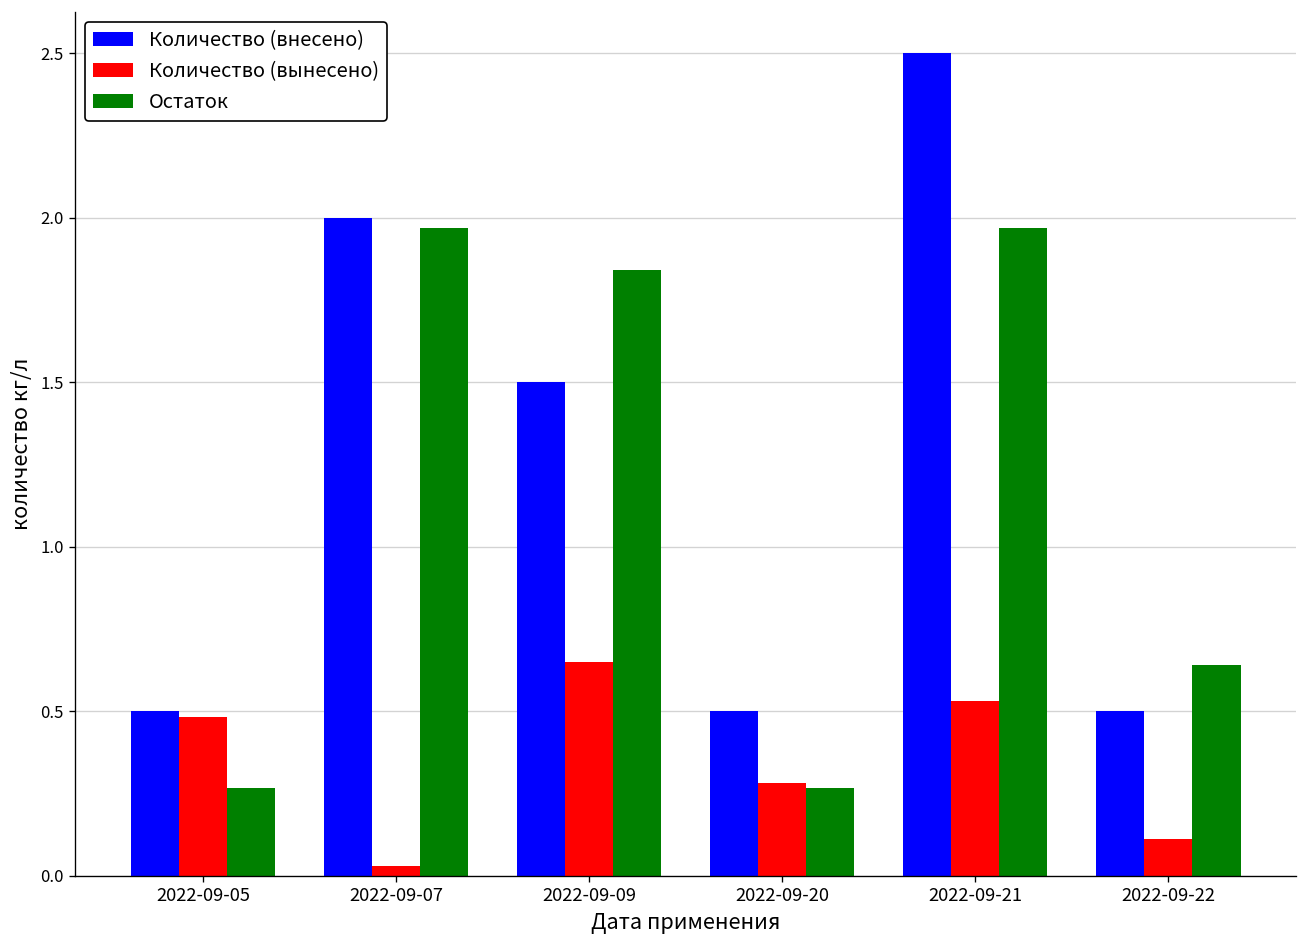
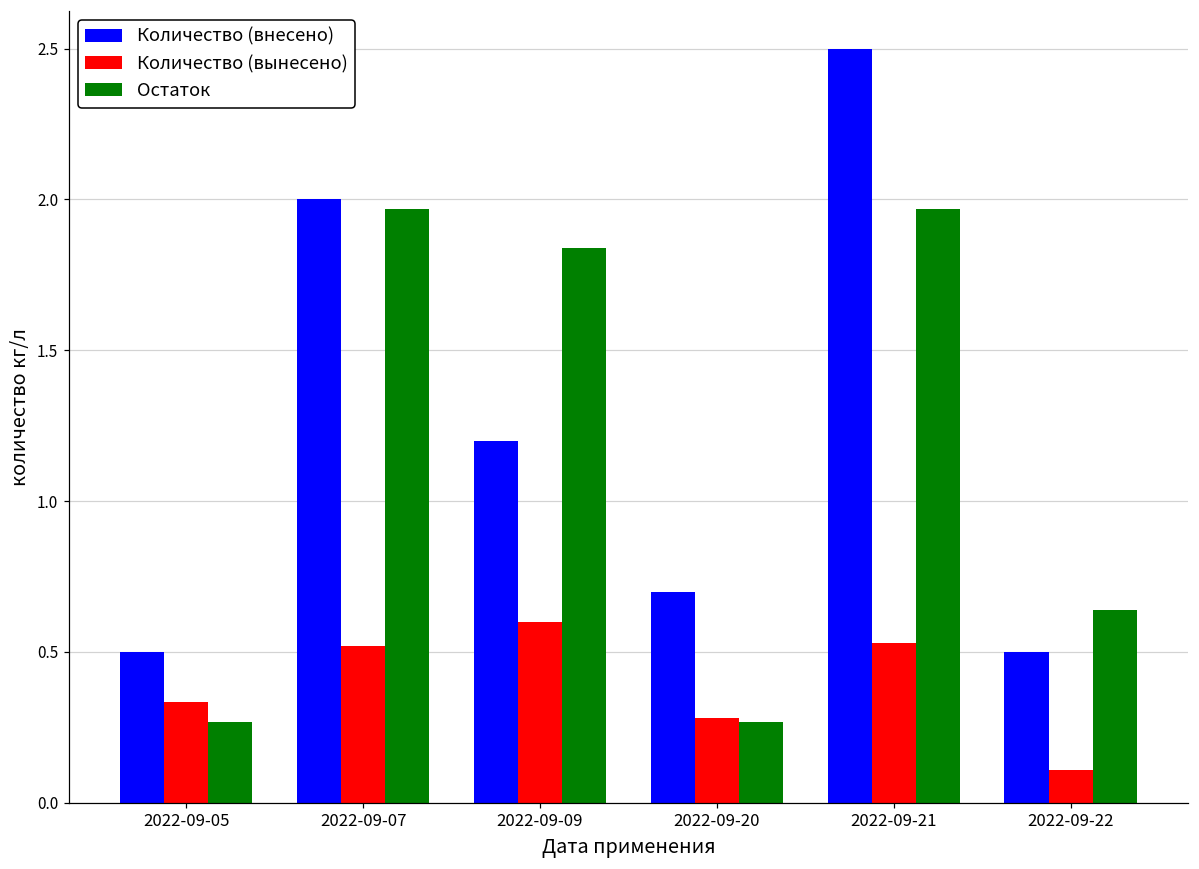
  {
    "Количество (внесено)": {
      "2022-09-05": 0.5,
      "2022-09-07": 2.0,
-     "2022-09-09": 1.5,
-     "2022-09-20": 0.5,
+     "2022-09-09": 1.2,
+     "2022-09-20": 0.7,
      "2022-09-21": 2.5,
      "2022-09-22": 0.5
    },
    "Количество (вынесено)": {
-     "2022-09-05": 0.48,
-     "2022-09-07": 0.03,
-     "2022-09-09": 0.65,
+     "2022-09-05": 0.33,
+     "2022-09-07": 0.52,
+     "2022-09-09": 0.60,
      "2022-09-20": 0.28,
      "2022-09-21": 0.53,
      "2022-09-22": 0.11
    },
    "Остаток": {
      "2022-09-05": 0.27,
      "2022-09-07": 1.97,
      "2022-09-09": 1.84,
      "2022-09-20": 0.27,
      "2022-09-21": 1.97,
      "2022-09-22": 0.64
    }
  }
